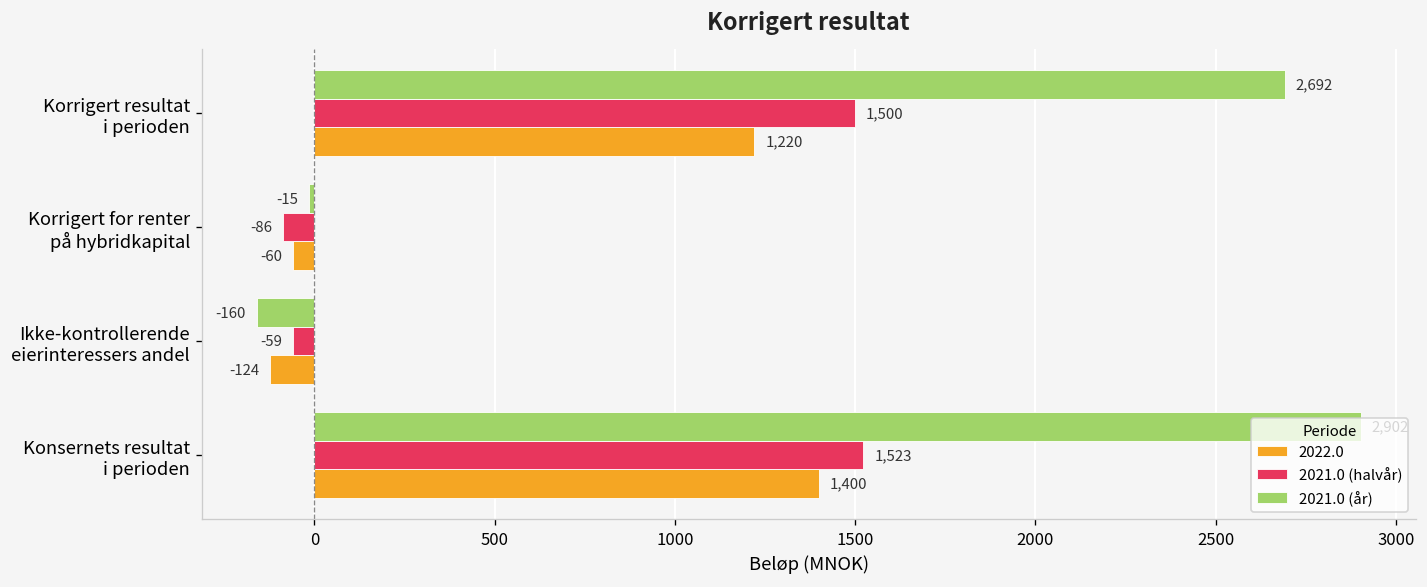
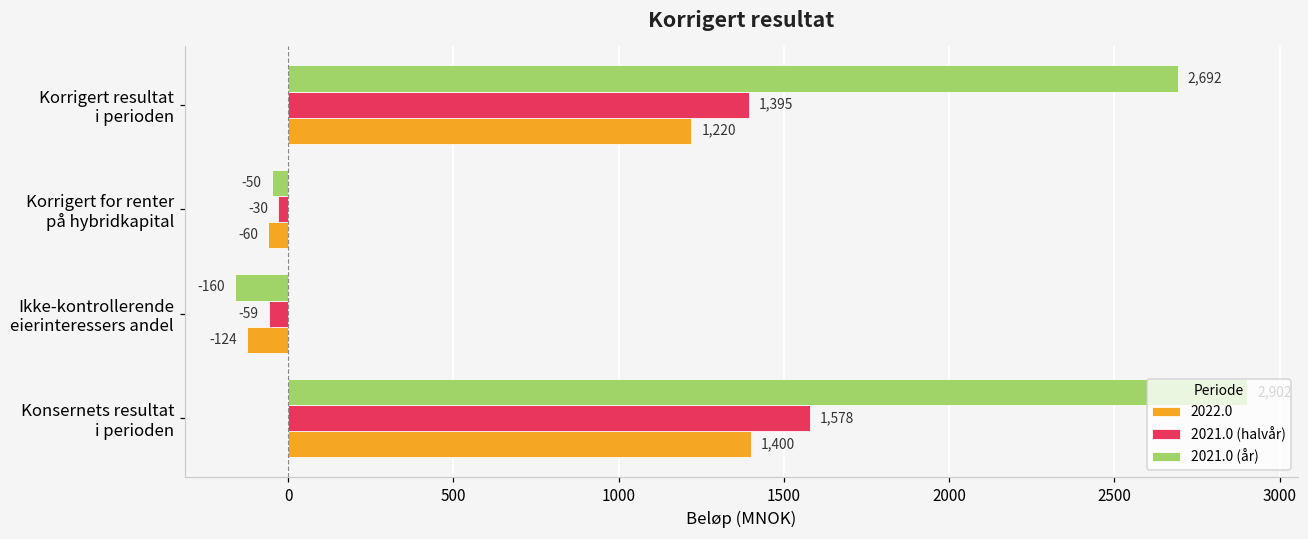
  {
    "2022.0": {
      "Korrigert resultat i perioden": "1,220",
      "Korrigert for renter på hybridkapital": "-60",
      "Ikke-kontrollerende eierinteressers andel": "-124",
      "Konsernets resultat i perioden": "1,400"
    },
    "2021.0 (halvår)": {
-     "Korrigert resultat i perioden": "1,500",
-     "Korrigert for renter på hybridkapital": "-86",
+     "Korrigert resultat i perioden": "1,395",
+     "Korrigert for renter på hybridkapital": "-30",
      "Ikke-kontrollerende eierinteressers andel": "-59",
-     "Konsernets resultat i perioden": "1,523"
+     "Konsernets resultat i perioden": "1,578"
    },
    "2021.0 (år)": {
      "Korrigert resultat i perioden": "2,692",
-     "Korrigert for renter på hybridkapital": "-15",
+     "Korrigert for renter på hybridkapital": "-50",
      "Ikke-kontrollerende eierinteressers andel": "-160"
    }
  }
